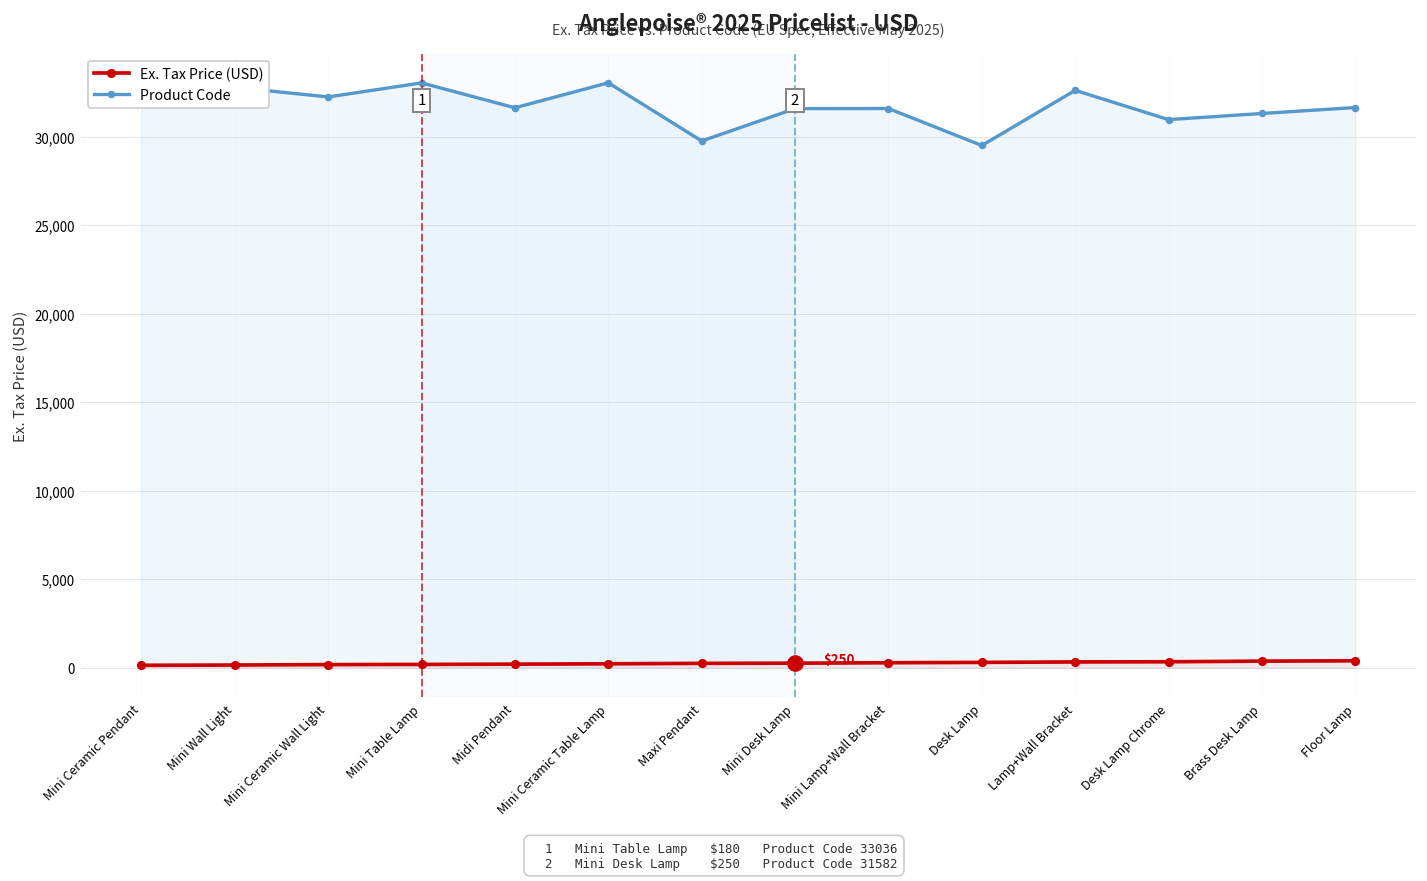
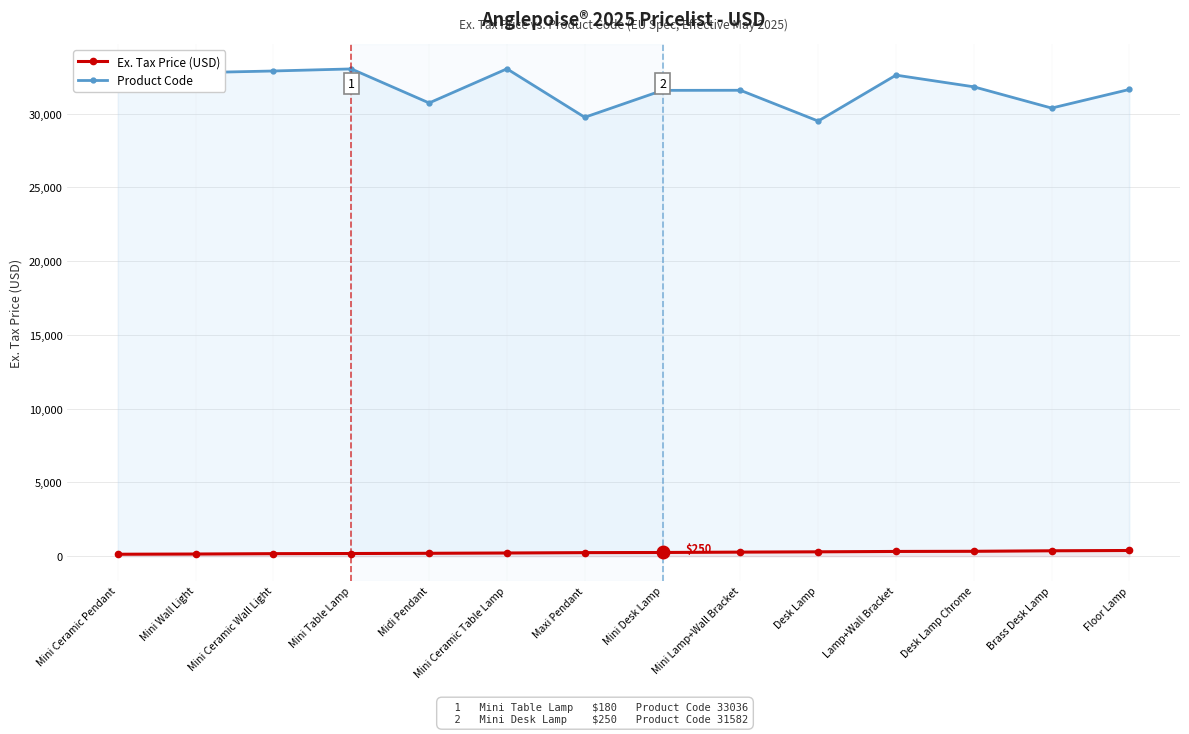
  {
    "Product Code": {
-     "Mini Ceramic Wall Light": "32,200",
-     "Midi Pendant": "31,600",
+     "Mini Ceramic Wall Light": "32,900",
+     "Midi Pendant": "30,700",
      "Mini Ceramic Table Lamp": "33,000",
      "Maxi Pendant": "29,800",
      "Mini Lamp+Wall Bracket": "31,600",
      "Desk Lamp": "29,500",
      "Lamp+Wall Bracket": "32,600",
-     "Desk Lamp Chrome": "31,000",
-     "Brass Desk Lamp": "31,300",
+     "Desk Lamp Chrome": "31,800",
+     "Brass Desk Lamp": "30,400",
      "Floor Lamp": "31,600"
    }
  }
